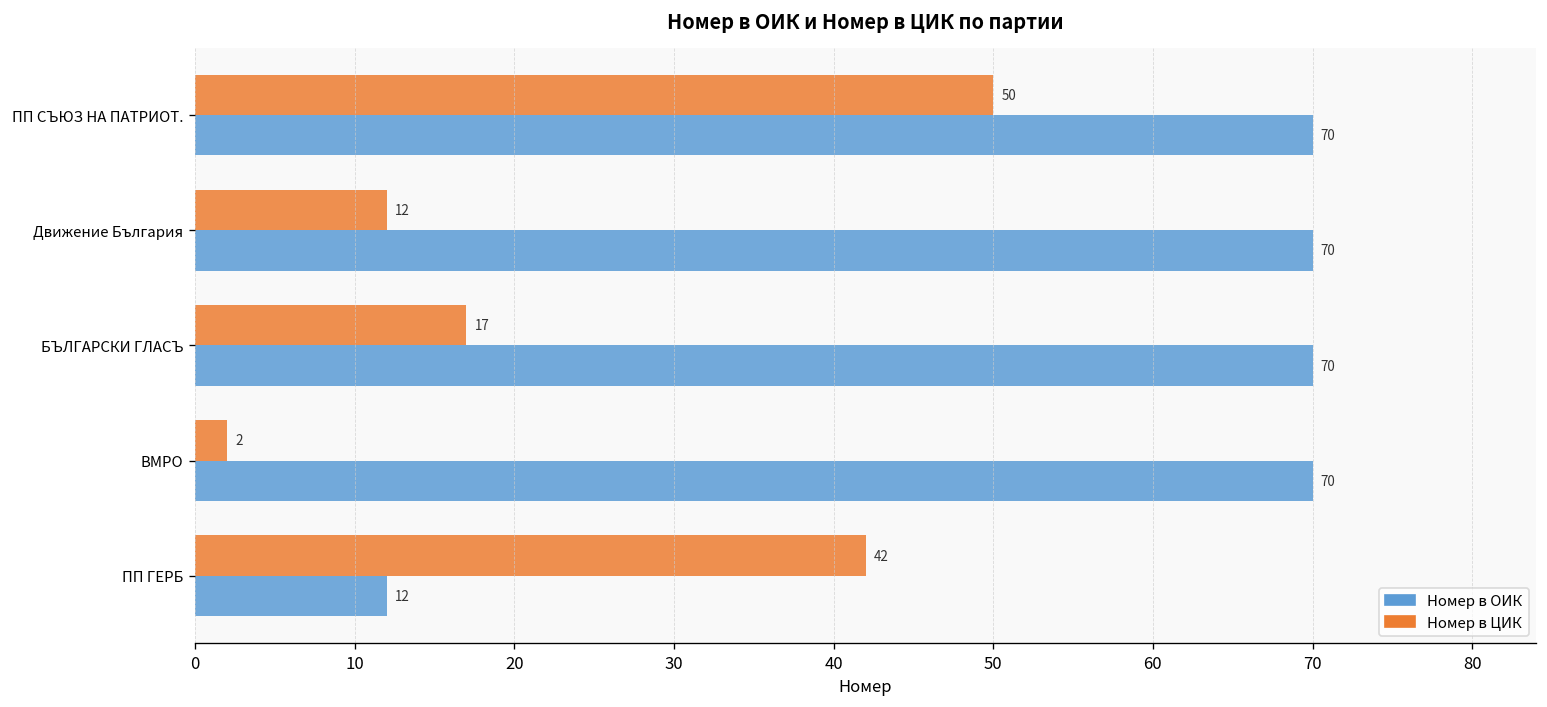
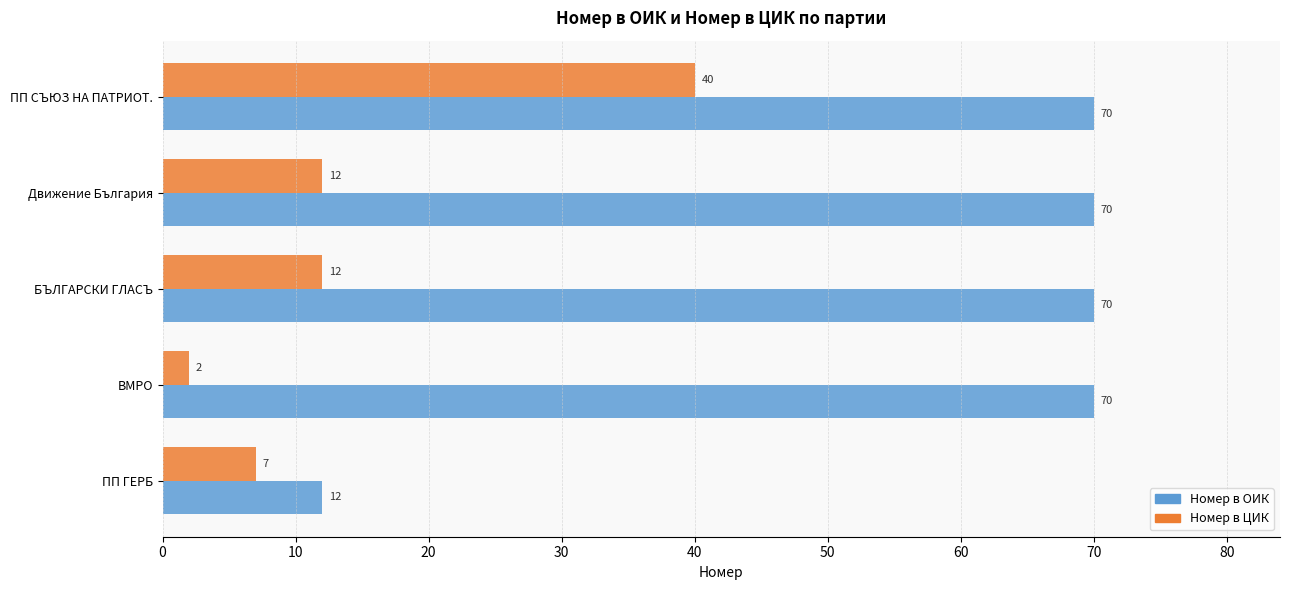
  {
    "Номер в ОИК": {
      "ПП СЪЮЗ НА ПАТРИОТ.": 70,
      "Движение България": 70,
      "БЪЛГАРСКИ ГЛАСЪ": 70,
      "ВМРО": 70,
      "ПП ГЕРБ": 12
    },
    "Номер в ЦИК": {
-     "ПП СЪЮЗ НА ПАТРИОТ.": 50,
+     "ПП СЪЮЗ НА ПАТРИОТ.": 40,
      "Движение България": 12,
-     "БЪЛГАРСКИ ГЛАСЪ": 17,
+     "БЪЛГАРСКИ ГЛАСЪ": 12,
      "ВМРО": 2,
-     "ПП ГЕРБ": 42
+     "ПП ГЕРБ": 7
    }
  }
